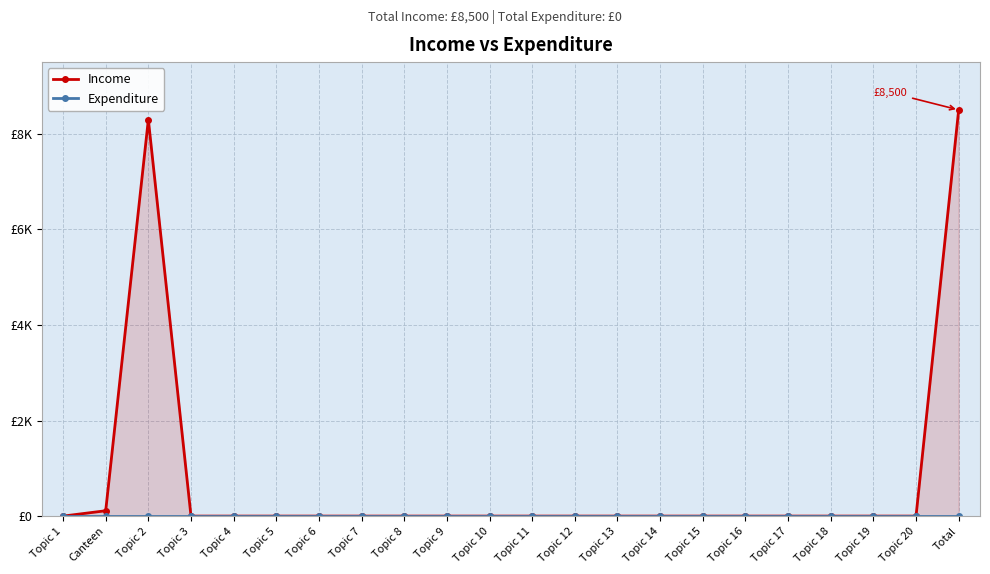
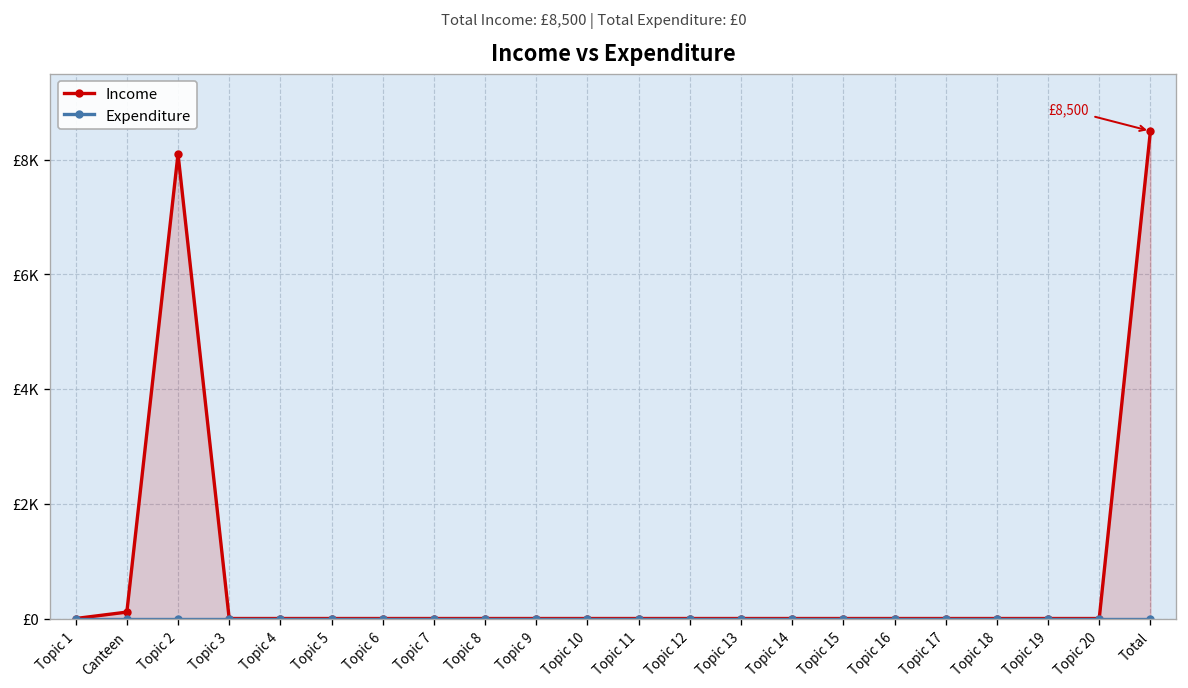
  {
    "Income": {
      "Canteen": "£100",
-     "Topic 2": "£8300"
+     "Topic 2": "£8100"
    },
    "Expenditure": {
      "Canteen": "£0",
      "Topic 2": "£0",
      "Total": "£0"
    }
  }
